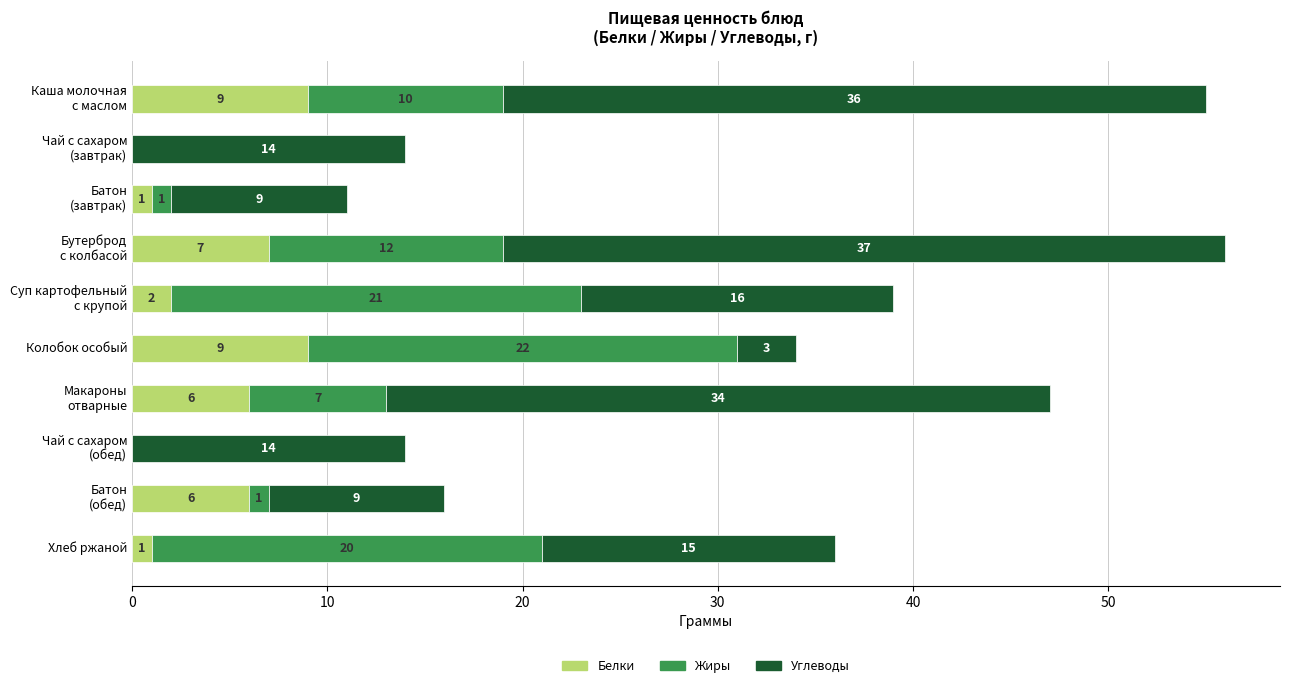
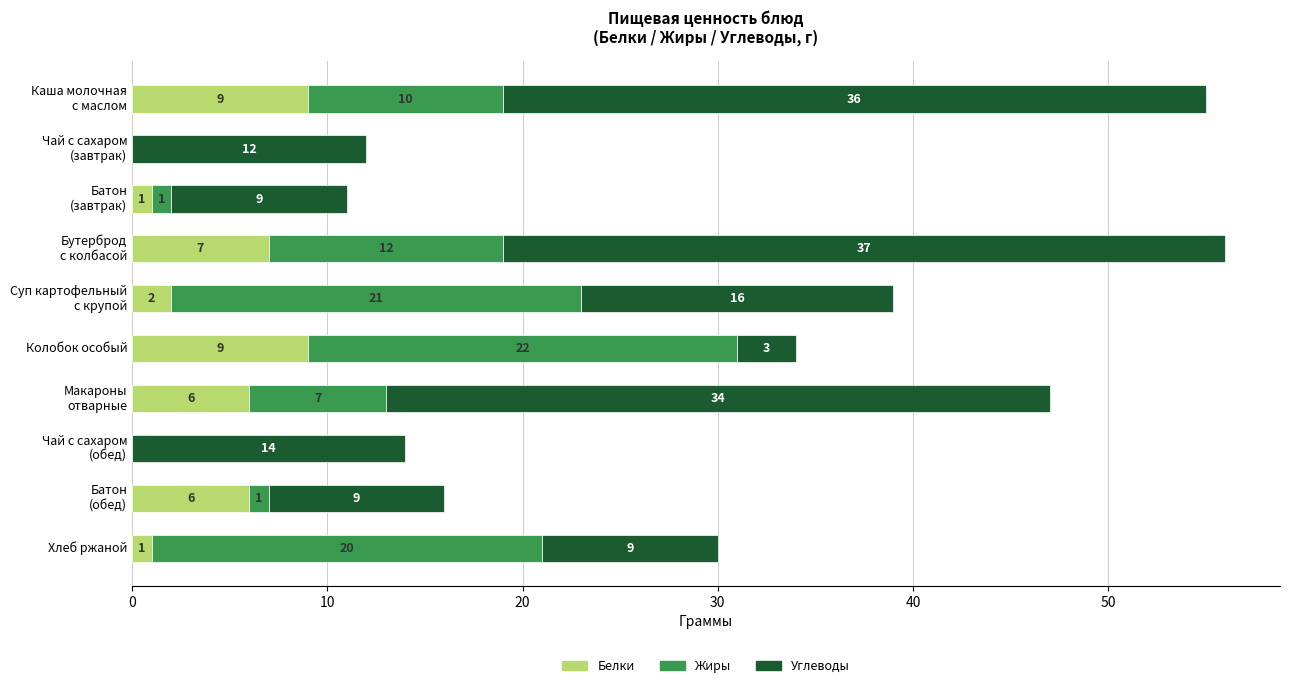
  {
    "Белки": {
      "Каша молочная с маслом": 9,
      "Батон (завтрак)": 1,
      "Бутерброд с колбасой": 7,
      "Суп картофельный с крупой": 2,
      "Колобок особый": 9,
      "Макароны отварные": 6,
      "Батон (обед)": 6,
      "Хлеб ржаной": 1
    },
    "Жиры": {
      "Каша молочная с маслом": 10,
      "Батон (завтрак)": 1,
      "Бутерброд с колбасой": 12,
      "Суп картофельный с крупой": 21,
      "Колобок особый": 22,
      "Макароны отварные": 7,
      "Батон (обед)": 1,
      "Хлеб ржаной": 20
    },
    "Углеводы": {
      "Каша молочная с маслом": 36,
-     "Чай с сахаром (завтрак)": 14,
+     "Чай с сахаром (завтрак)": 12,
      "Батон (завтрак)": 9,
      "Бутерброд с колбасой": 37,
      "Суп картофельный с крупой": 16,
      "Колобок особый": 3,
      "Макароны отварные": 34,
      "Чай с сахаром (обед)": 14,
      "Батон (обед)": 9,
-     "Хлеб ржаной": 15
+     "Хлеб ржаной": 9
    }
  }
